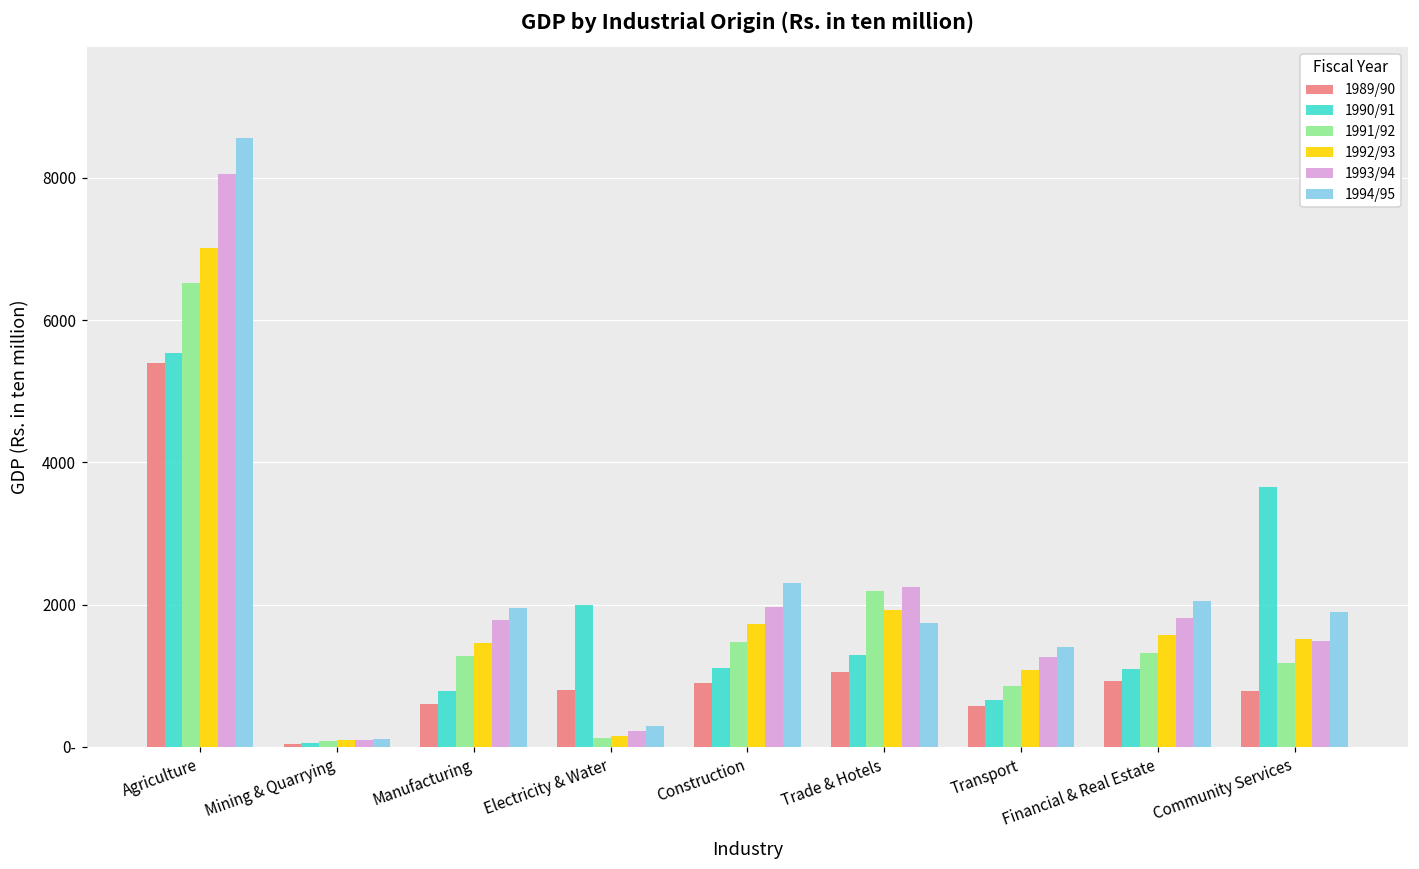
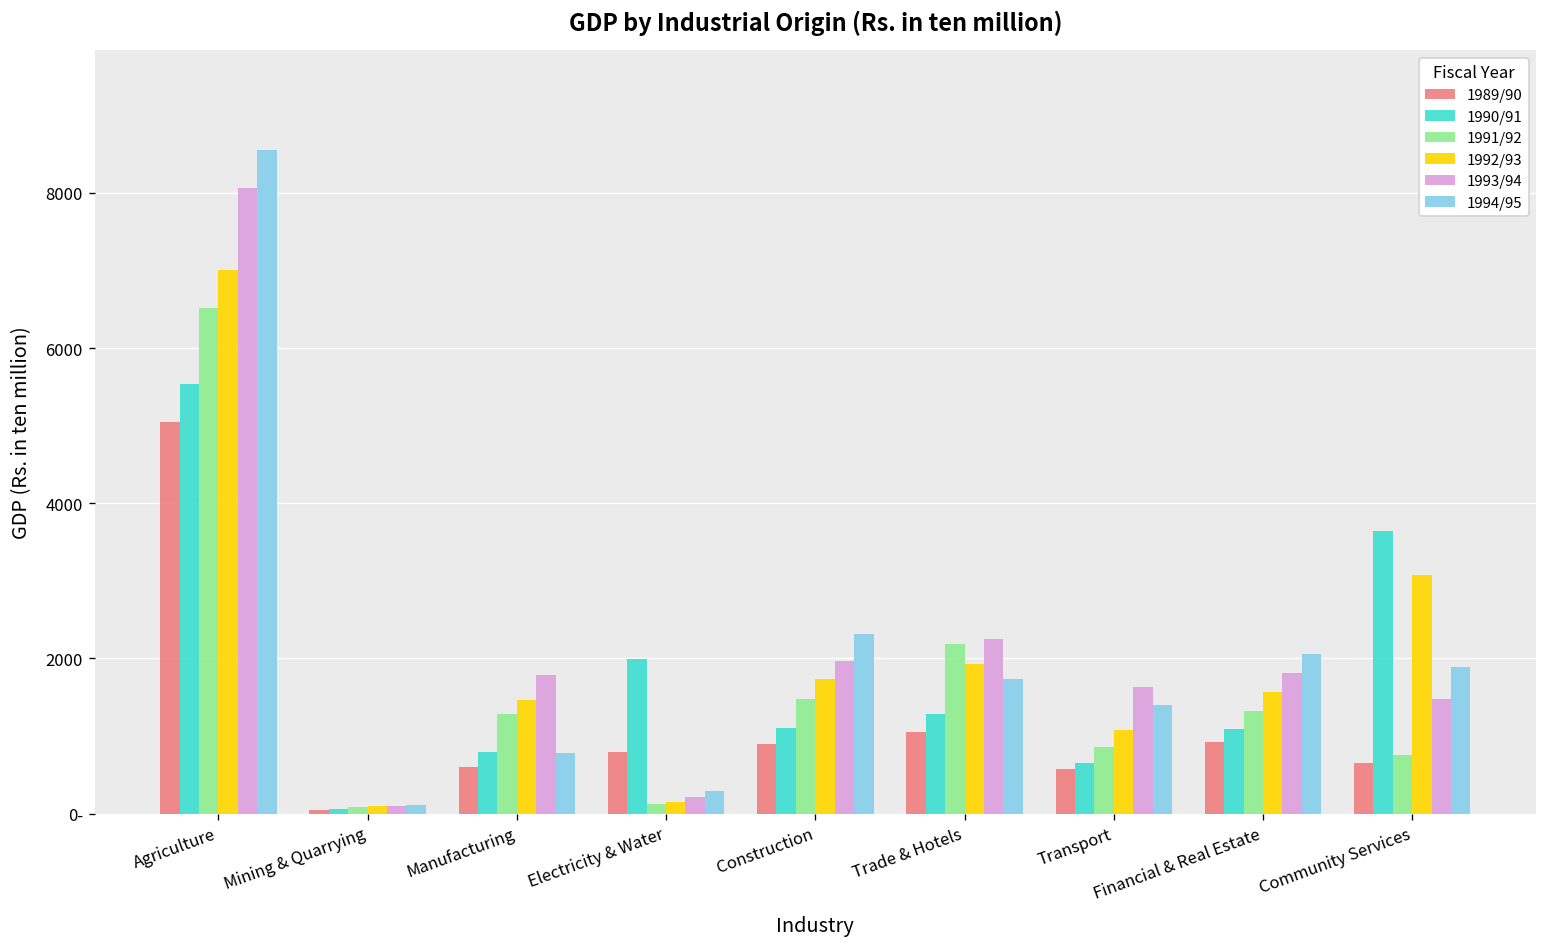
  {
    "1989/90": {
-     "Agriculture": 5400,
+     "Agriculture": 5000,
      "Mining & Quarrying": 0,
      "Manufacturing": 600,
      "Electricity & Water": 800,
      "Construction": 900,
      "Trade & Hotels": 1100,
      "Transport": 600,
      "Financial & Real Estate": 900,
-     "Community Services": 800
+     "Community Services": 600
    },
    "1990/91": {
      "Agriculture": 5500,
      "Mining & Quarrying": 100,
      "Manufacturing": 800,
      "Electricity & Water": 2000,
      "Construction": 1100,
      "Trade & Hotels": 1300,
      "Transport": 700,
      "Financial & Real Estate": 1100,
      "Community Services": 3600
    },
    "1991/92": {
      "Agriculture": 6500,
      "Mining & Quarrying": 100,
      "Manufacturing": 1300,
      "Electricity & Water": 100,
      "Construction": 1500,
      "Trade & Hotels": 2200,
      "Transport": 900,
      "Financial & Real Estate": 1300,
-     "Community Services": 1200
+     "Community Services": 800
    },
    "1992/93": {
      "Agriculture": 7000,
      "Mining & Quarrying": 100,
      "Manufacturing": 1500,
      "Electricity & Water": 200,
      "Construction": 1700,
      "Trade & Hotels": 1900,
      "Transport": 1100,
      "Financial & Real Estate": 1600,
-     "Community Services": 1500
+     "Community Services": 3100
    },
    "1993/94": {
      "Agriculture": 8100,
      "Mining & Quarrying": 100,
      "Manufacturing": 1800,
      "Electricity & Water": 200,
      "Construction": 2000,
      "Trade & Hotels": 2200,
-     "Transport": 1300,
+     "Transport": 1600,
      "Financial & Real Estate": 1800,
      "Community Services": 1500
    },
    "1994/95": {
      "Agriculture": 8600,
      "Mining & Quarrying": 100,
-     "Manufacturing": 2000,
+     "Manufacturing": 800,
      "Electricity & Water": 300,
      "Construction": 2300,
      "Trade & Hotels": 1700,
      "Transport": 1400,
      "Financial & Real Estate": 2100,
      "Community Services": 1900
    }
  }
